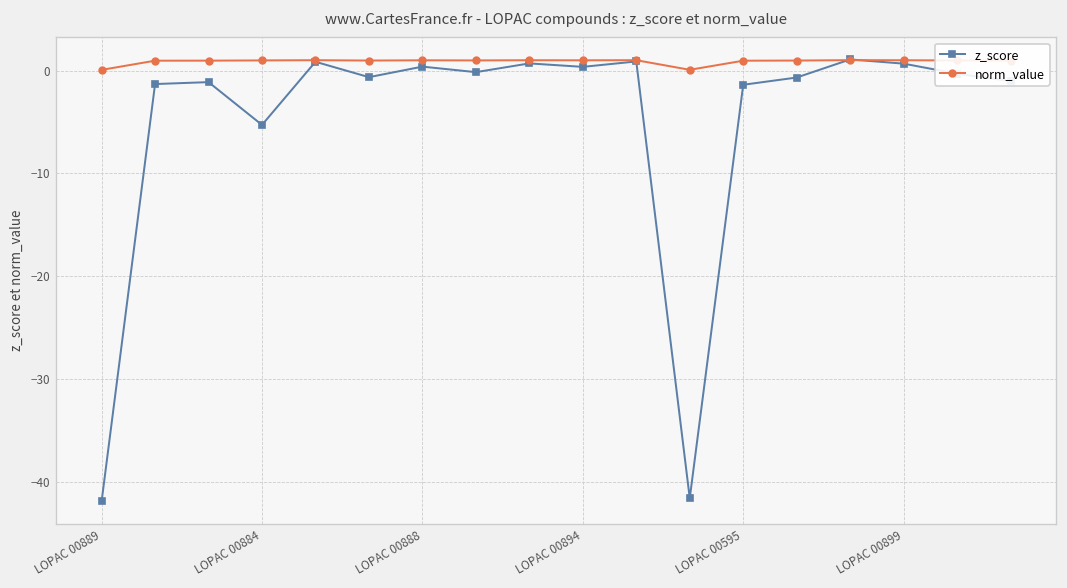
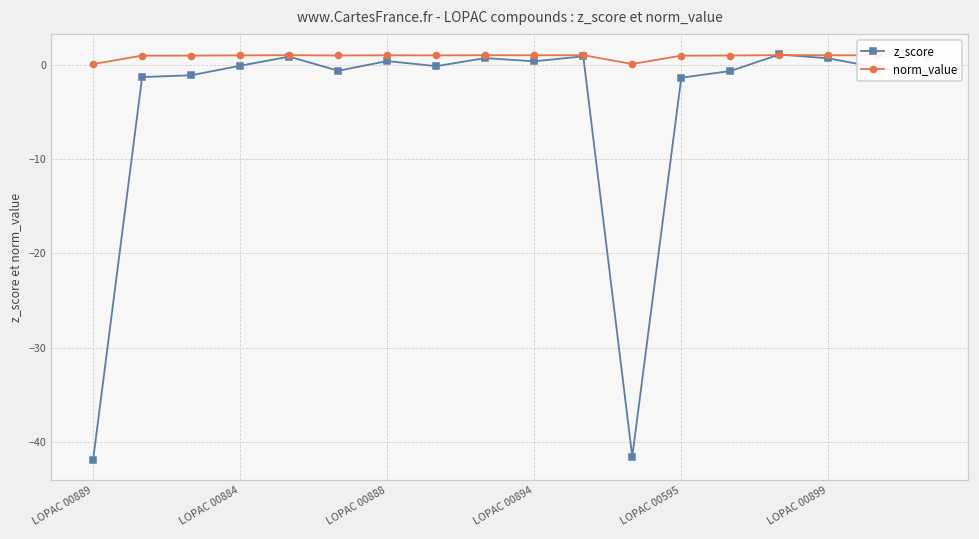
  {
    "z_score": {
      "LOPAC 00889": -42,
-     "LOPAC 00884": -5,
+     "LOPAC 00884": 0,
      "LOPAC 00888": 0,
      "LOPAC 00894": 0,
      "LOPAC 00595": -1,
      "LOPAC 00899": 1
    },
    "norm_value": {
      "LOPAC 00889": 0,
      "LOPAC 00884": 1,
      "LOPAC 00888": 1,
      "LOPAC 00894": 1,
      "LOPAC 00595": 1,
      "LOPAC 00899": 1
    }
  }
